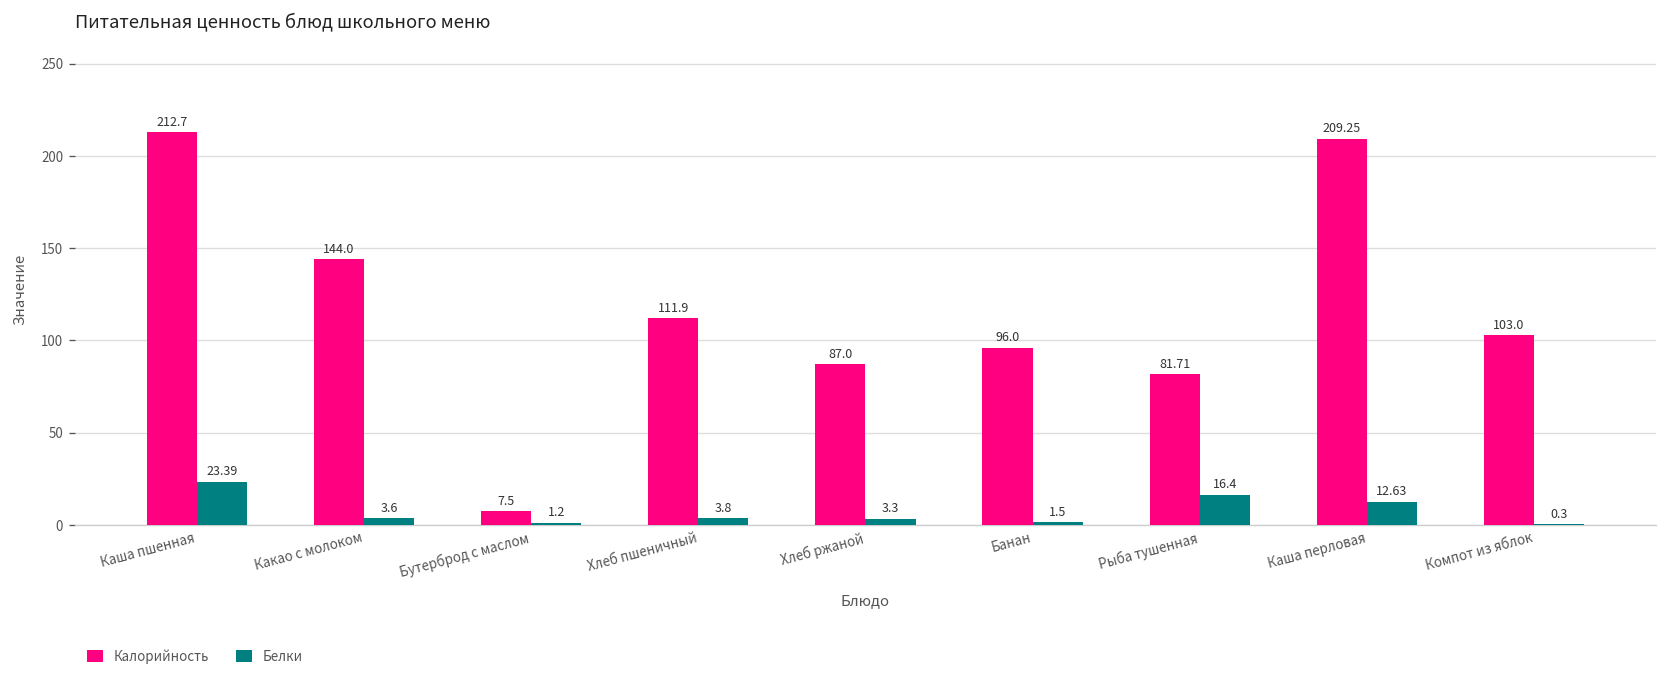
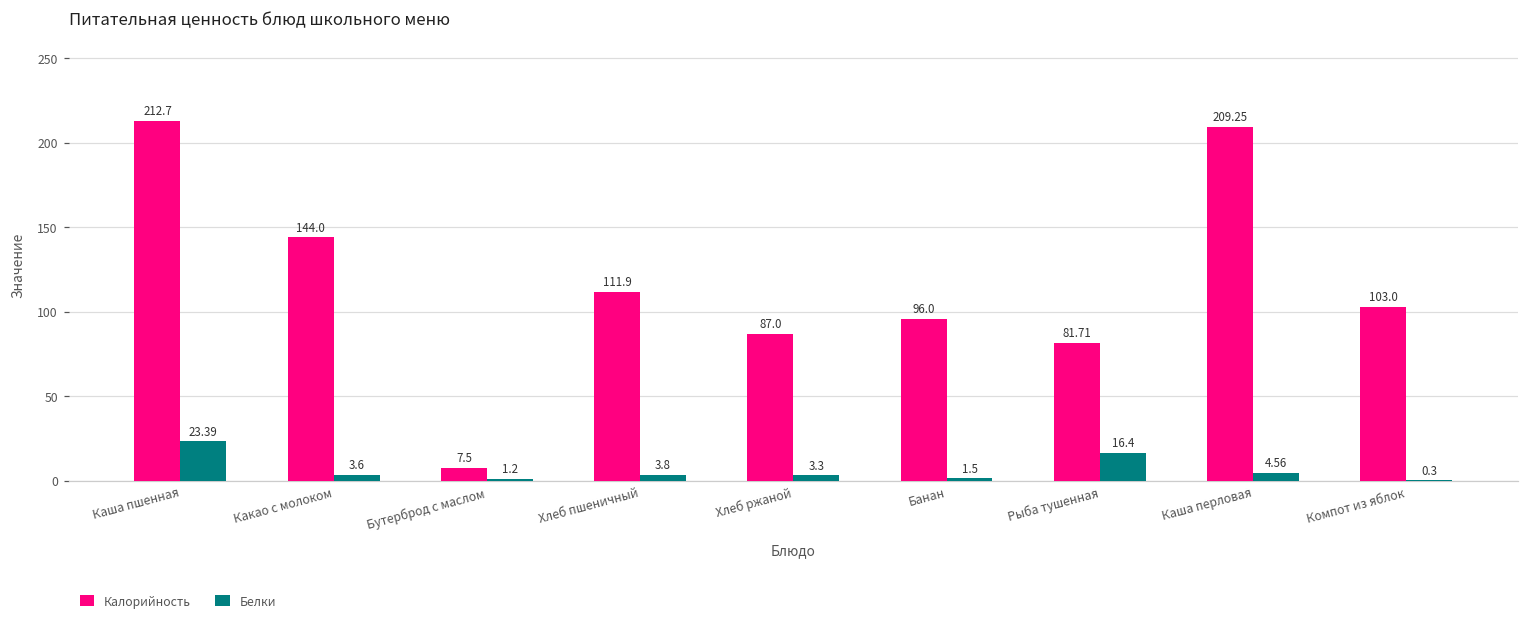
  {
    "Калорийность": {
      "Каша пшенная": 212.7,
      "Какао с молоком": 144.0,
      "Бутерброд с маслом": 7.5,
      "Хлеб пшеничный": 111.9,
      "Хлеб ржаной": 87.0,
      "Банан": 96.0,
      "Рыба тушенная": 81.71,
      "Каша перловая": 209.25,
      "Компот из яблок": 103.0
    },
    "Белки": {
      "Каша пшенная": 23.39,
      "Какао с молоком": 3.6,
      "Бутерброд с маслом": 1.2,
      "Хлеб пшеничный": 3.8,
      "Хлеб ржаной": 3.3,
      "Банан": 1.5,
      "Рыба тушенная": 16.4,
-     "Каша перловая": 12.63,
+     "Каша перловая": 4.56,
      "Компот из яблок": 0.3
    }
  }
